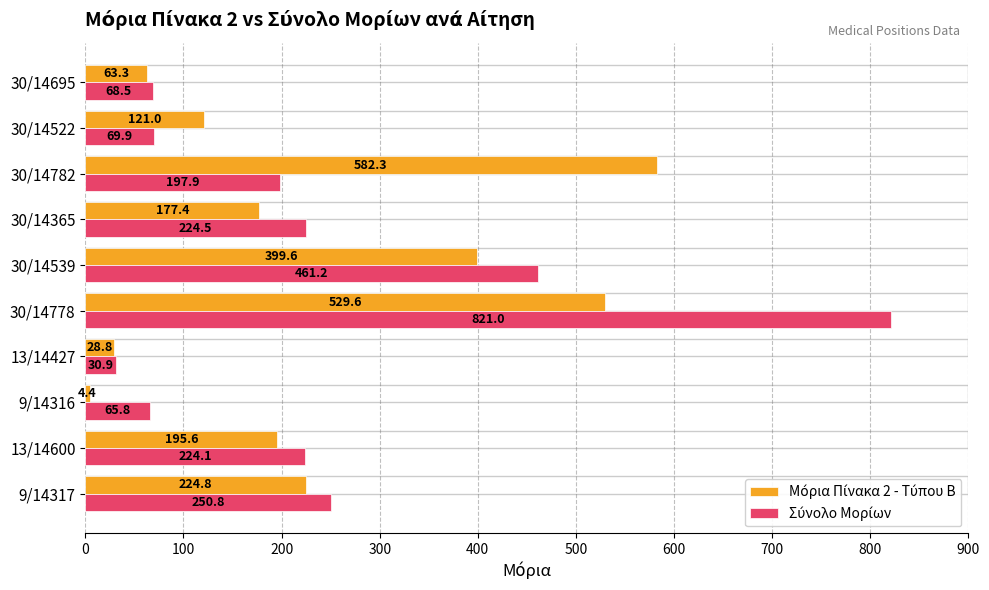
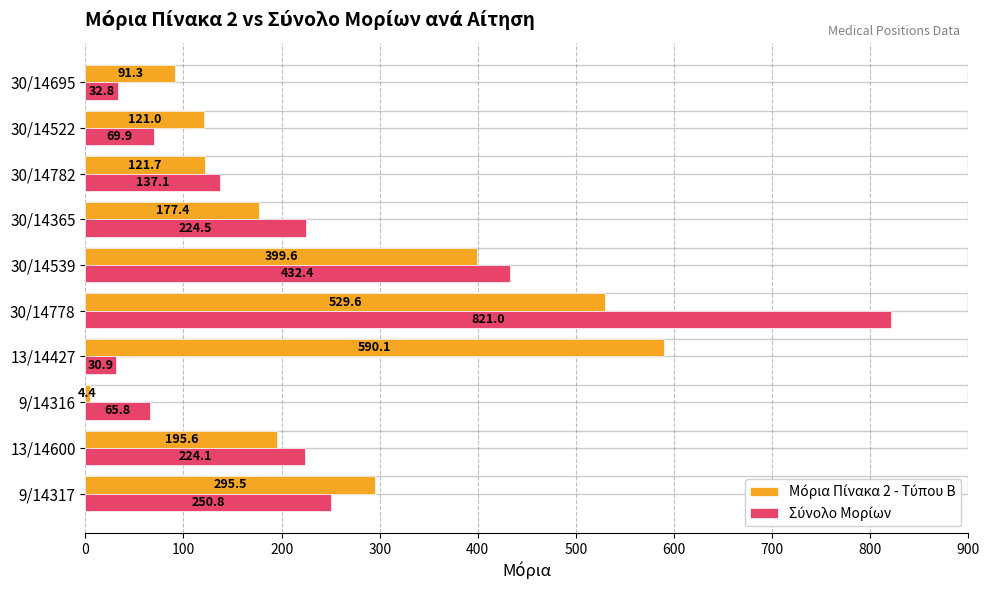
  {
    "Μόρια Πίνακα 2 - Τύπου Β": {
-     "30/14695": 63.3,
+     "30/14695": 91.3,
      "30/14522": 121.0,
-     "30/14782": 582.3,
+     "30/14782": 121.7,
      "30/14365": 177.4,
      "30/14539": 399.6,
      "30/14778": 529.6,
-     "13/14427": 28.8,
+     "13/14427": 590.1,
      "9/14316": 4.4,
      "13/14600": 195.6,
-     "9/14317": 224.8
+     "9/14317": 295.5
    },
    "Σύνολο Μορίων": {
-     "30/14695": 68.5,
+     "30/14695": 32.8,
      "30/14522": 69.9,
-     "30/14782": 197.9,
+     "30/14782": 137.1,
      "30/14365": 224.5,
-     "30/14539": 461.2,
+     "30/14539": 432.4,
      "30/14778": 821.0,
      "13/14427": 30.9,
      "9/14316": 65.8,
      "13/14600": 224.1,
      "9/14317": 250.8
    }
  }
